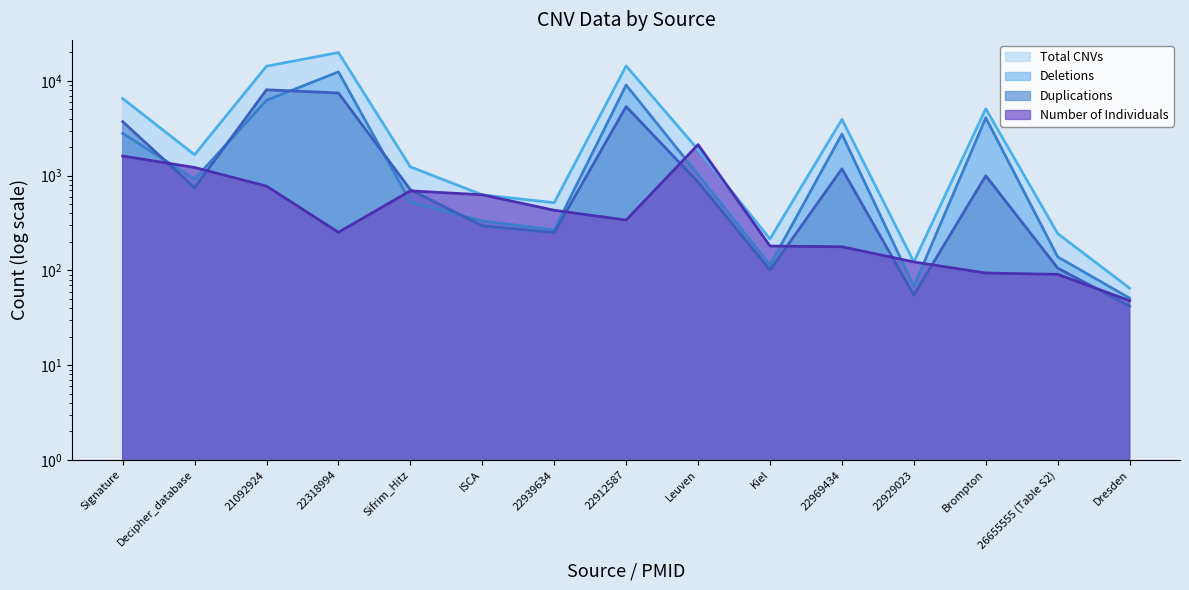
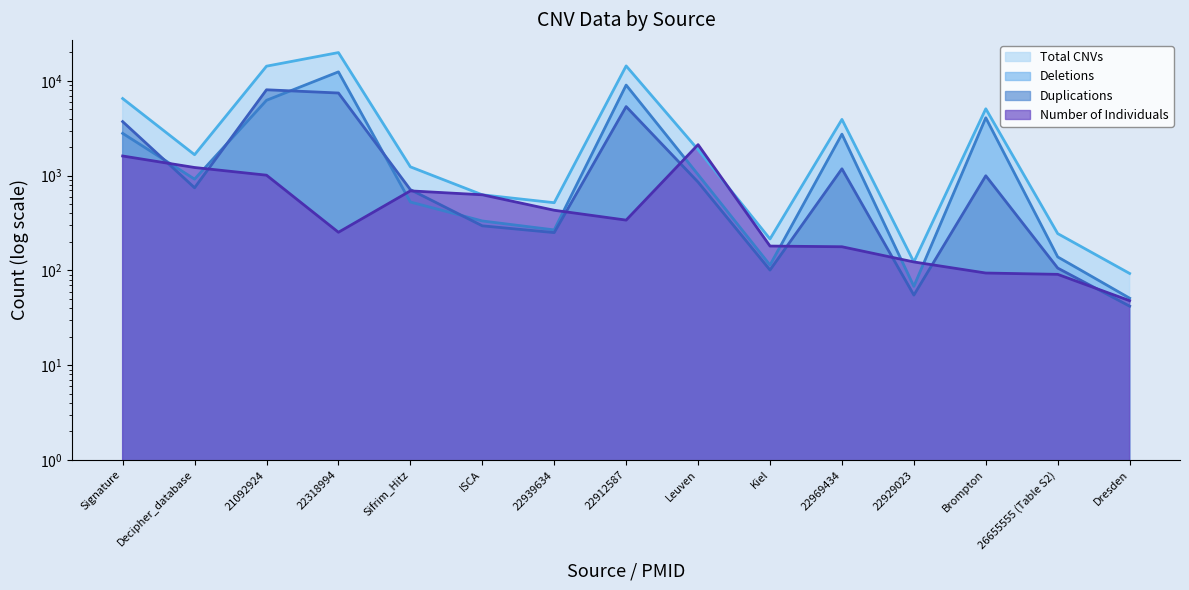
  {
    "Total CNVs": {
      "Signature": 7000,
      "Decipher_database": 1700,
      "21092924": 14000,
      "22318994": 20000,
      "Sifrim_Hitz": 1200,
      "22939634": 500,
      "22912587": 14000,
      "Leuven": 1900,
      "Kiel": 220,
      "22969434": 3900,
      "Brompton": 5000,
      "26655555 (Table S2)": 250,
-     "Dresden": 70
+     "Dresden": 90
    },
    "Number of Individuals": {
      "Signature": 1600,
      "Decipher_database": 1200,
-     "21092924": 800,
+     "21092924": 1000,
      "22318994": 250,
      "22939634": 400,
      "22912587": 340,
      "Leuven": 2100,
      "Kiel": 180,
      "22969434": 180,
      "Brompton": 90,
      "26655555 (Table S2)": 90
    }
  }
